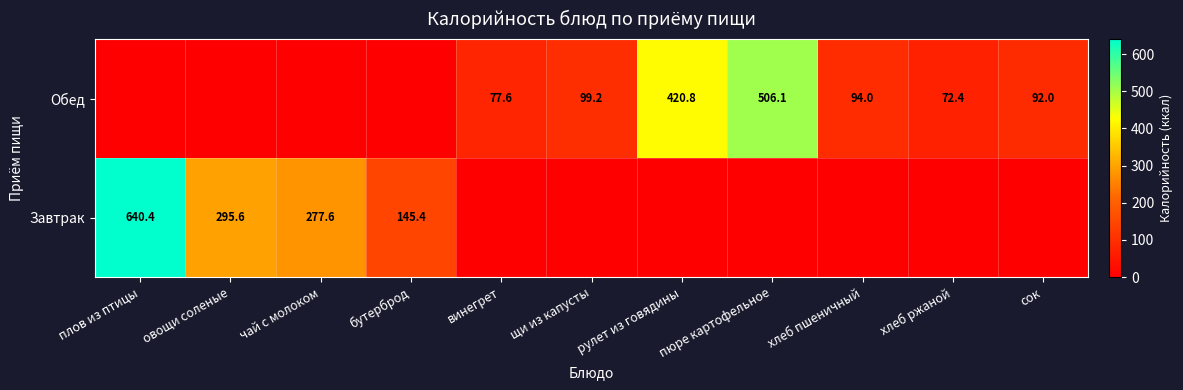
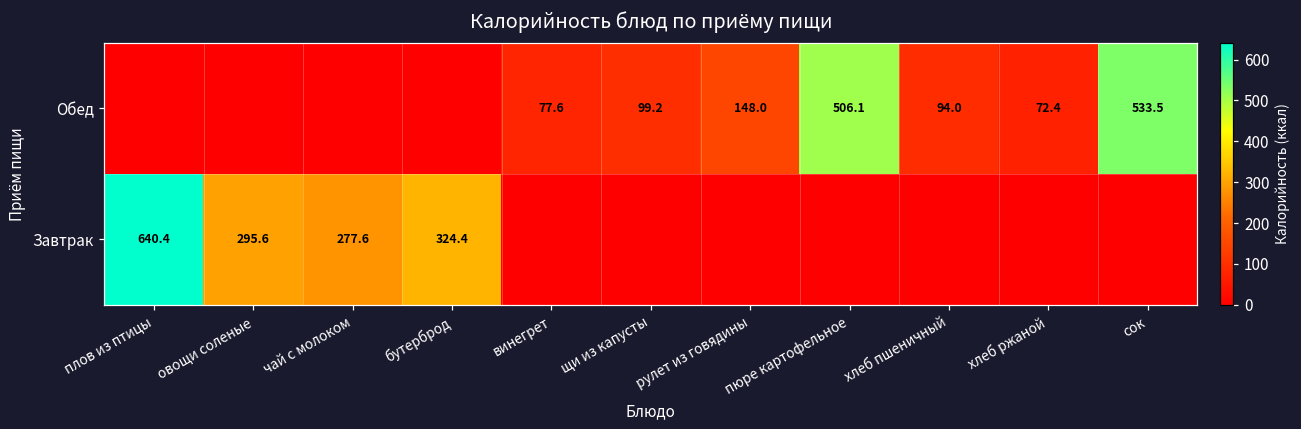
  {
    "Обед": {
      "винегрет": 77.6,
      "щи из капусты": 99.2,
-     "рулет из говядины": 420.8,
+     "рулет из говядины": 148.0,
      "пюре картофельное": 506.1,
      "хлеб пшеничный": 94.0,
      "хлеб ржаной": 72.4,
-     "сок": 92.0
+     "сок": 533.5
    },
    "Завтрак": {
      "плов из птицы": 640.4,
      "овощи соленые": 295.6,
      "чай с молоком": 277.6,
-     "бутерброд": 145.4
+     "бутерброд": 324.4
    }
  }
